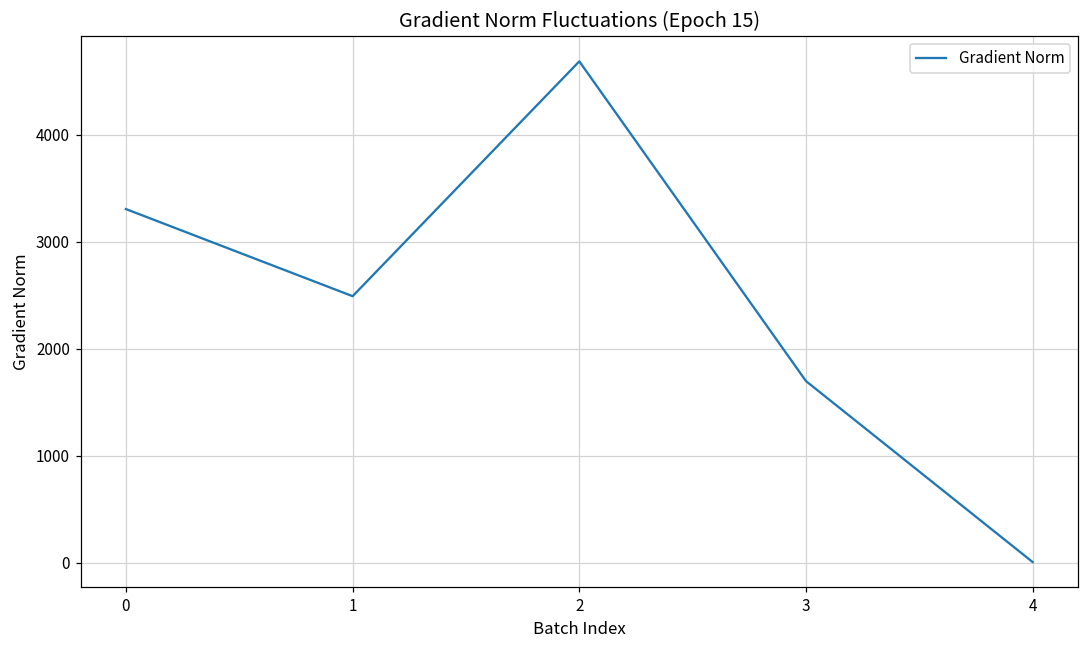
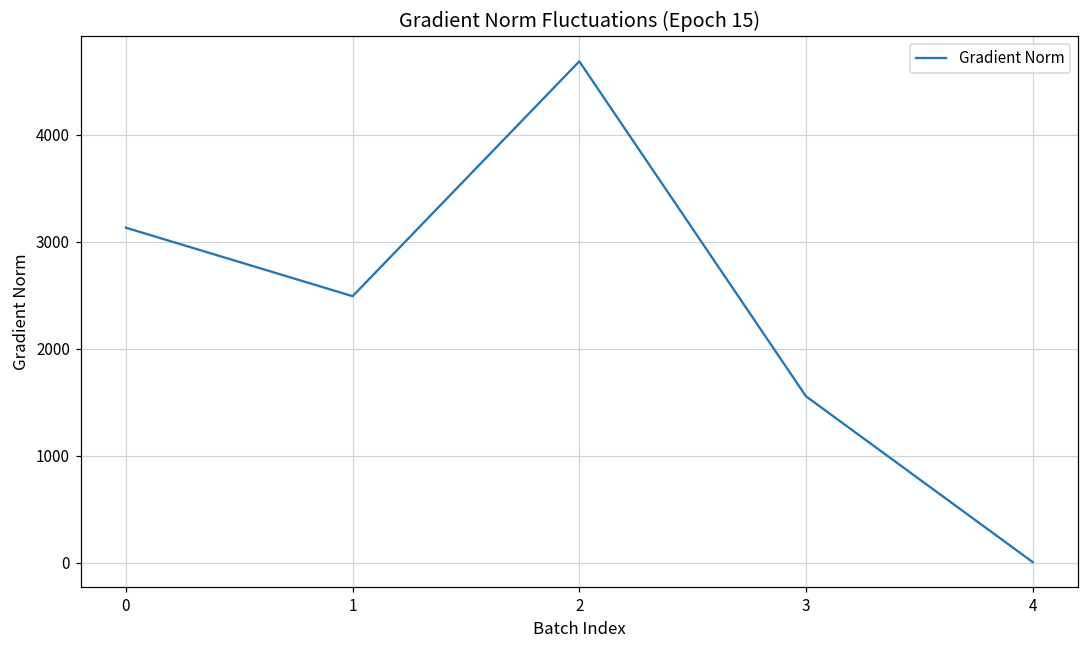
  {
-   "0": 3300,
+   "0": 3100,
    "1": 2500,
    "2": 4700,
-   "3": 1700,
+   "3": 1600,
    "4": 0
  }
